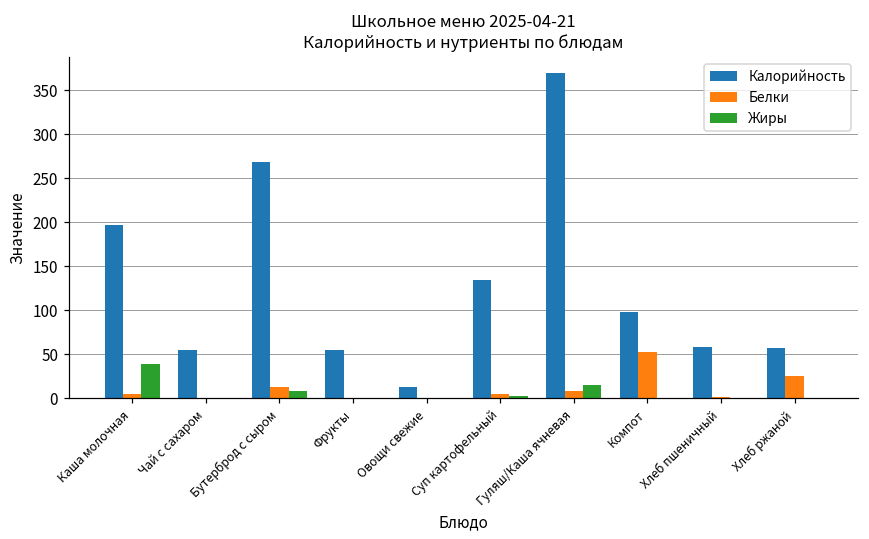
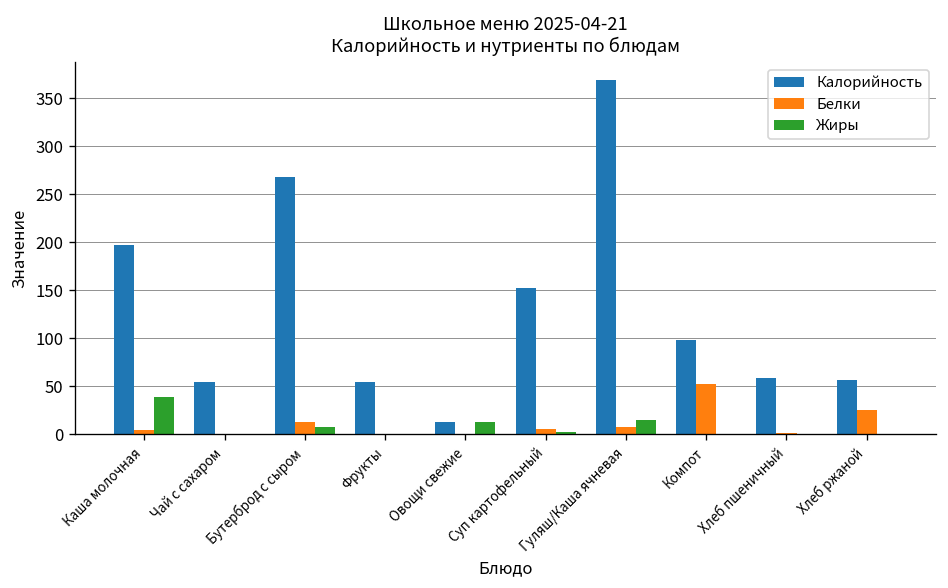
  {
    "Калорийность": {
      "Каша молочная": 200,
      "Чай с сахаром": 50,
      "Бутерброд с сыром": 270,
      "Фрукты": 60,
      "Овощи свежие": 10,
-     "Суп картофельный": 130,
+     "Суп картофельный": 150,
      "Гуляш/Каша ячневая": 370,
      "Компот": 100,
      "Хлеб пшеничный": 60,
      "Хлеб ржаной": 60
    },
    "Белки": {
      "Каша молочная": 0,
      "Бутерброд с сыром": 10,
      "Суп картофельный": 10,
      "Гуляш/Каша ячневая": 10,
      "Компот": 50,
      "Хлеб ржаной": 30
    },
    "Жиры": {
      "Каша молочная": 40,
      "Бутерброд с сыром": 10,
-     "Овощи свежие": 0,
+     "Овощи свежие": 10,
      "Гуляш/Каша ячневая": 20,
      "Компот": 0
    }
  }
